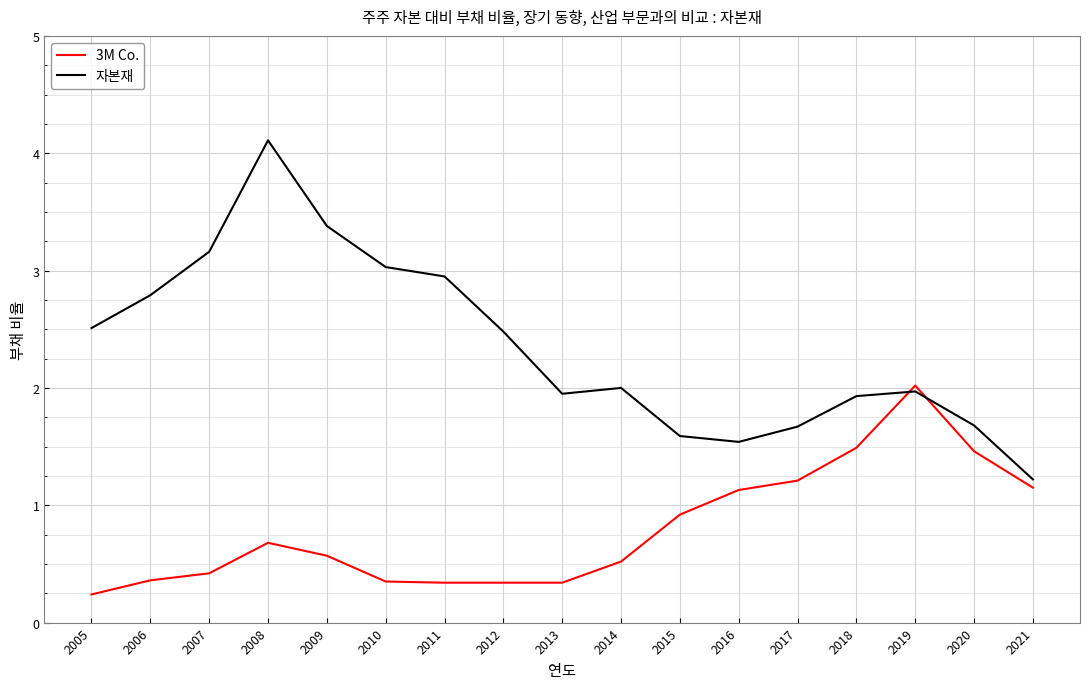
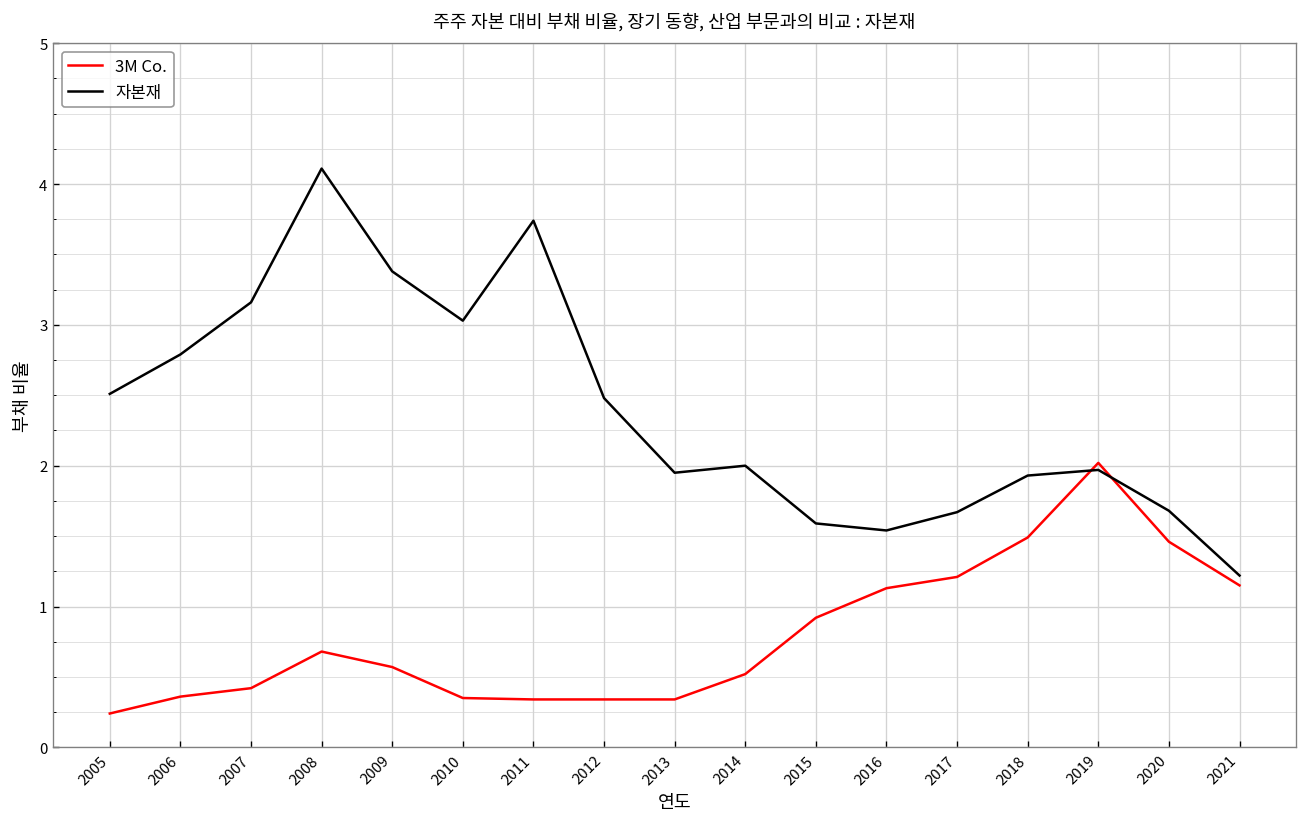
  {
    "3M Co.": {
      "2005": 0.24,
      "2006": 0.36,
      "2007": 0.42,
      "2008": 0.68,
      "2009": 0.57,
      "2010": 0.35,
      "2011": 0.34,
      "2012": 0.34,
      "2013": 0.34,
      "2014": 0.52,
      "2015": 0.92,
      "2016": 1.13,
      "2017": 1.21,
      "2018": 1.49,
      "2019": 2.02,
      "2020": 1.46,
      "2021": 1.15
    },
    "자본재": {
      "2005": 2.51,
      "2006": 2.79,
      "2007": 3.16,
      "2008": 4.11,
      "2009": 3.38,
      "2010": 3.03,
-     "2011": 2.95,
+     "2011": 3.74,
      "2012": 2.48,
      "2013": 1.95,
      "2014": 2.00,
      "2015": 1.59,
      "2016": 1.54,
      "2017": 1.67,
      "2018": 1.93,
      "2019": 1.97,
      "2020": 1.68,
      "2021": 1.22
    }
  }
